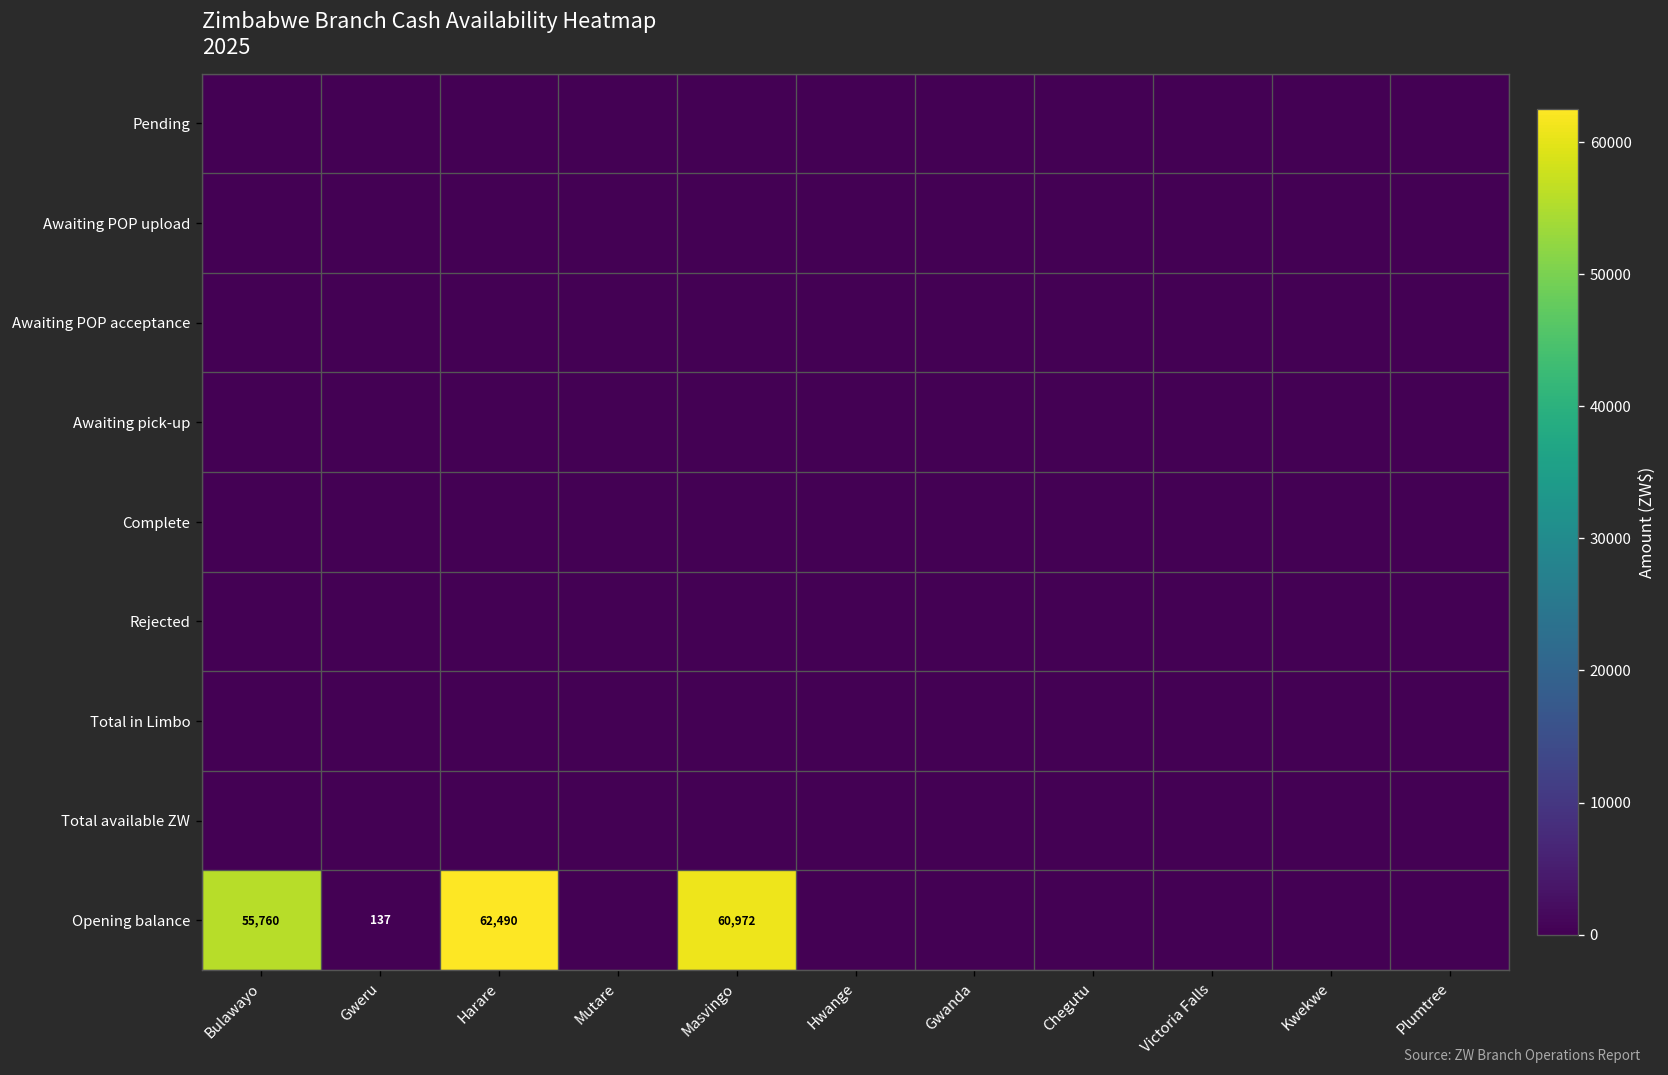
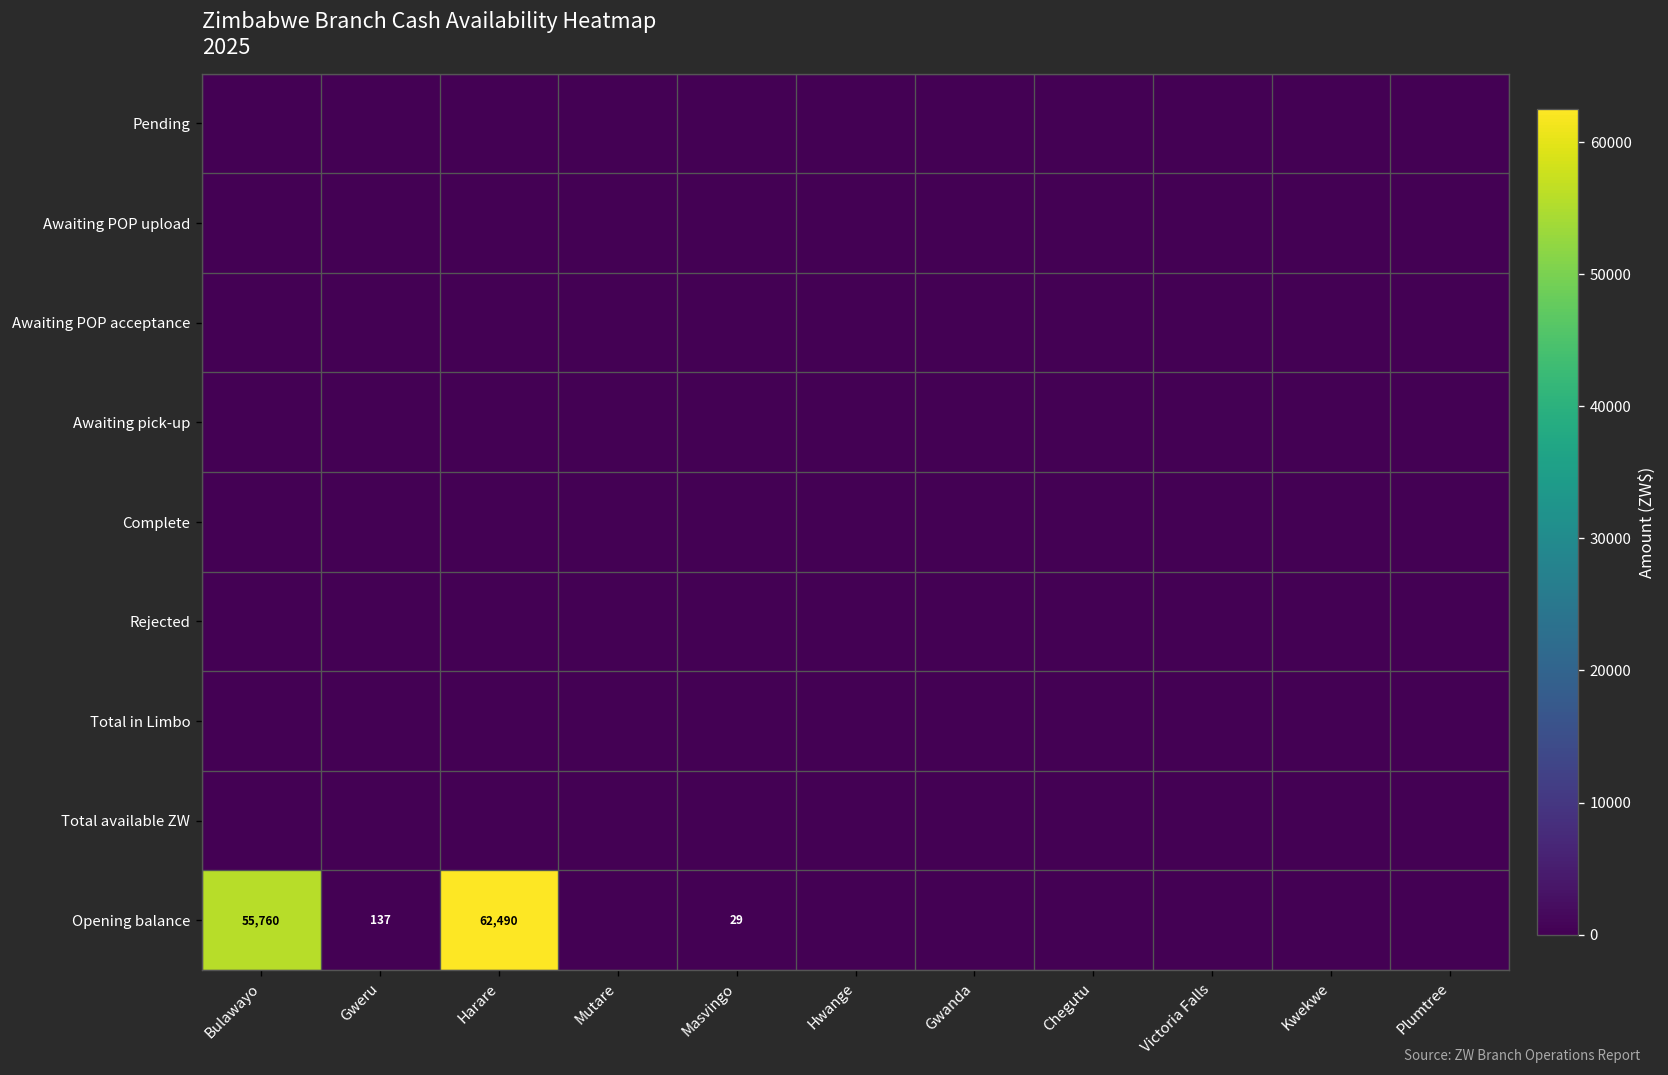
  {
    "Opening balance": {
      "Bulawayo": "55,760",
      "Gweru": "137",
      "Harare": "62,490",
-     "Masvingo": "60,972"
+     "Masvingo": "29"
    }
  }
